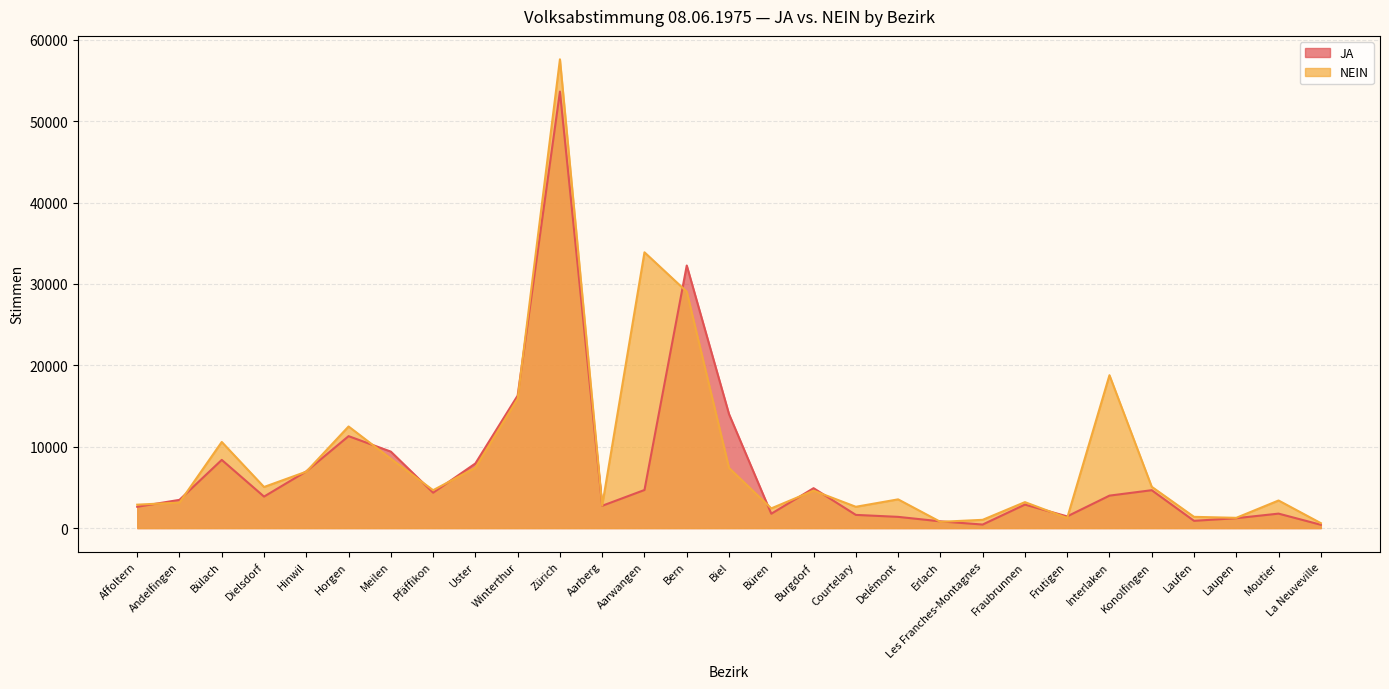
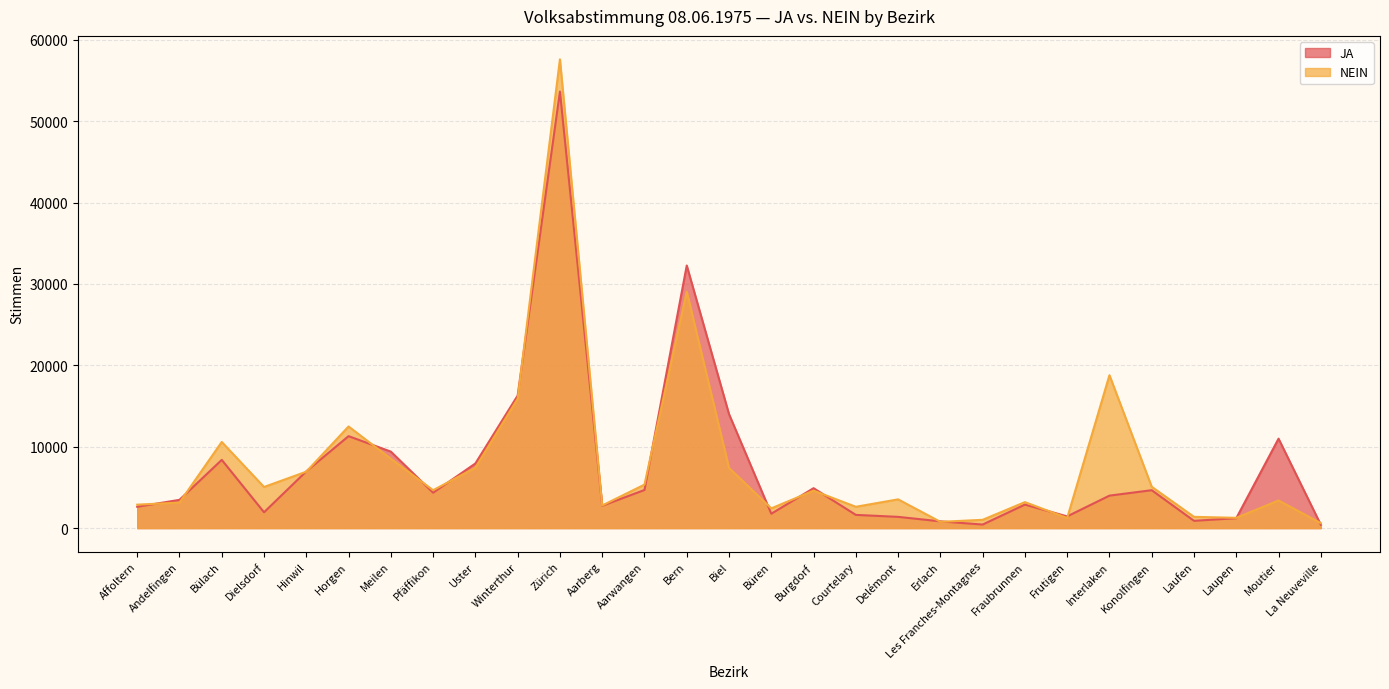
  {
    "JA": {
      "Andelfingen": 3000,
      "Bülach": 8000,
-     "Dielsdorf": 4000,
+     "Dielsdorf": 2000,
      "Horgen": 11000,
      "Meilen": 9000,
      "Uster": 8000,
      "Winterthur": 16000,
      "Zürich": 54000,
      "Aarwangen": 5000,
      "Bern": 32000,
      "Biel": 14000,
      "Büren": 2000,
      "Courtelary": 2000,
      "Delémont": 1000,
      "Les Franches-Montagnes": 0,
      "Interlaken": 4000,
      "Konolfingen": 5000,
      "Laufen": 1000,
-     "Moutier": 2000
+     "Moutier": 11000
    },
    "NEIN": {
      "Andelfingen": 3000,
      "Bülach": 11000,
      "Dielsdorf": 5000,
      "Horgen": 12000,
      "Meilen": 9000,
      "Uster": 7000,
      "Winterthur": 16000,
      "Zürich": 58000,
-     "Aarwangen": 34000,
+     "Aarwangen": 5000,
      "Bern": 29000,
      "Biel": 7000,
      "Büren": 2000,
      "Courtelary": 3000,
      "Delémont": 4000,
      "Les Franches-Montagnes": 1000,
      "Interlaken": 19000,
      "Konolfingen": 5000,
      "Laufen": 1000,
      "Moutier": 3000
    }
  }
